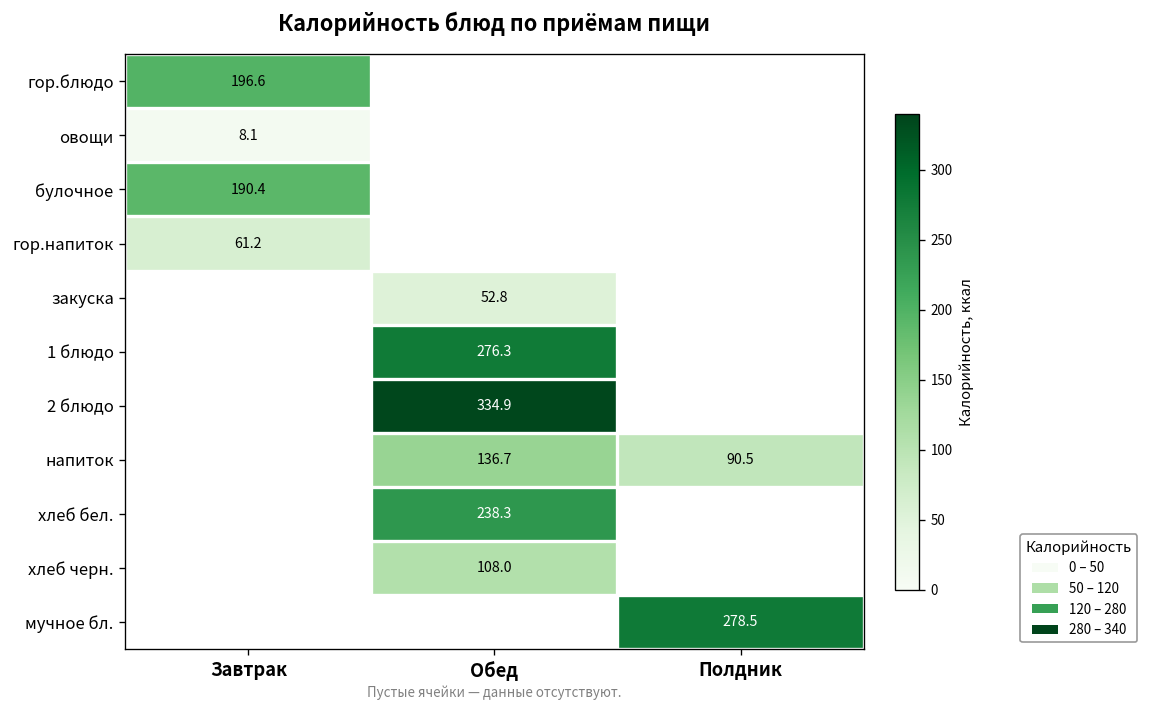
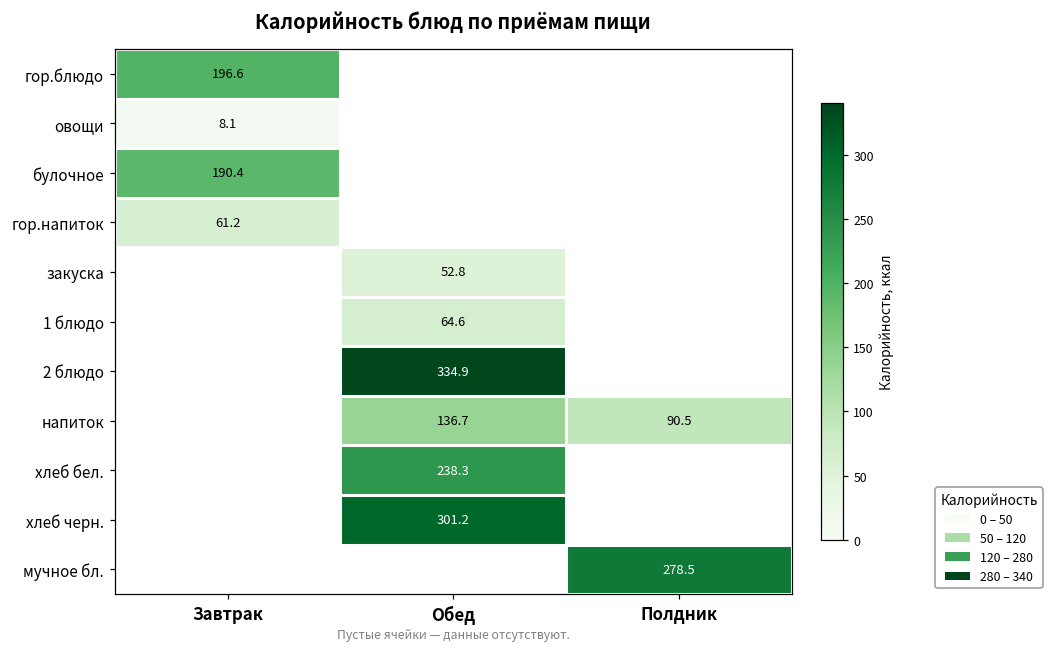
  {
    "гор.блюдо": {
      "Завтрак": 196.6
    },
    "овощи": {
      "Завтрак": 8.1
    },
    "булочное": {
      "Завтрак": 190.4
    },
    "гор.напиток": {
      "Завтрак": 61.2
    },
    "закуска": {
      "Обед": 52.8
    },
    "1 блюдо": {
-     "Обед": 276.3
+     "Обед": 64.6
    },
    "2 блюдо": {
      "Обед": 334.9
    },
    "напиток": {
      "Обед": 136.7,
      "Полдник": 90.5
    },
    "хлеб бел.": {
      "Обед": 238.3
    },
    "хлеб черн.": {
-     "Обед": 108.0
+     "Обед": 301.2
    },
    "мучное бл.": {
      "Полдник": 278.5
    }
  }
